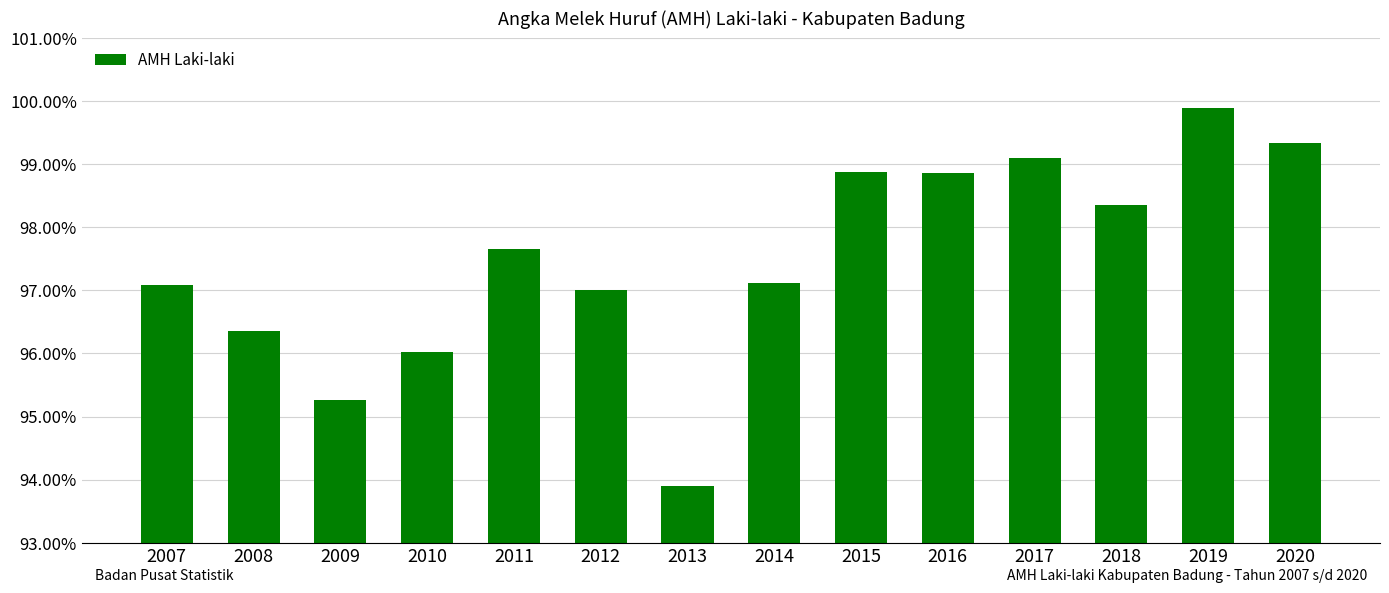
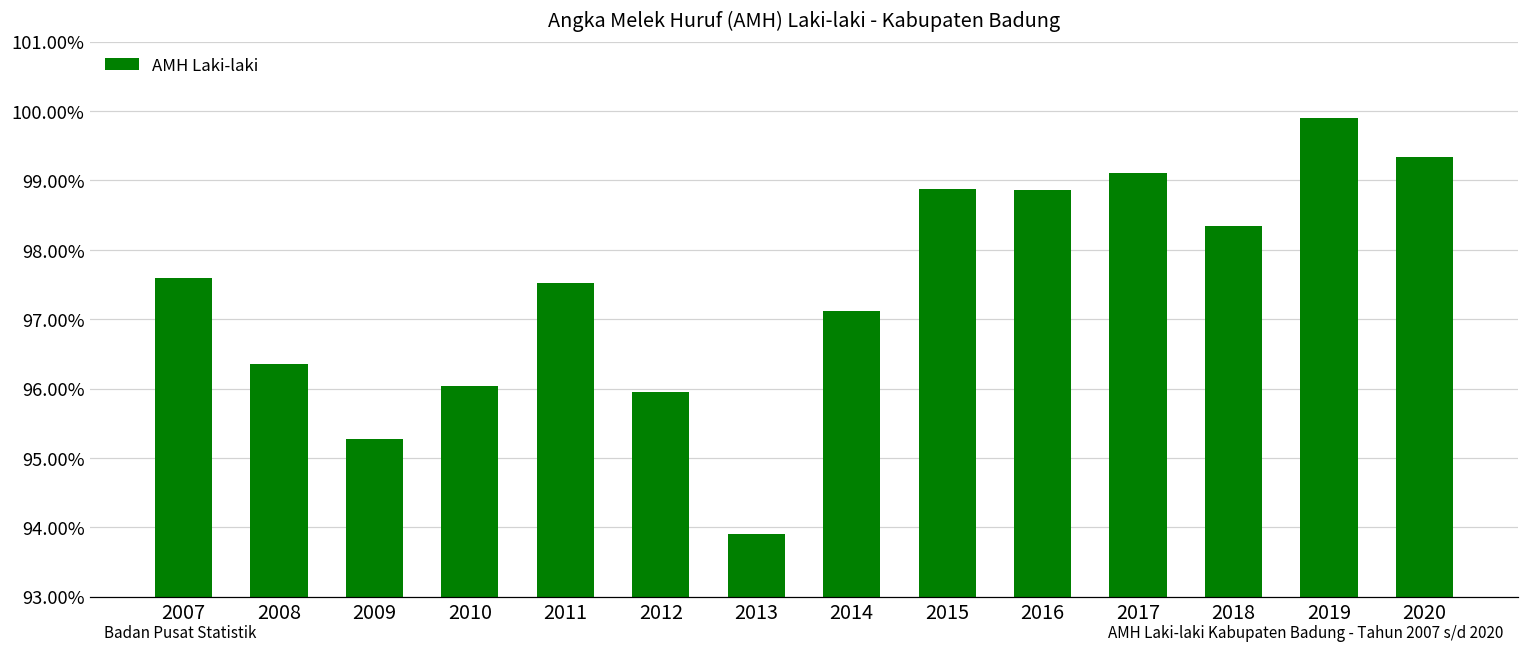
  {
-   "2007": "97.1%",
+   "2007": "97.6%",
    "2008": "96.4%",
    "2009": "95.3%",
    "2010": "96.0%",
-   "2011": "97.7%",
-   "2012": "97.0%",
+   "2011": "97.5%",
+   "2012": "96.0%",
    "2013": "93.9%",
    "2014": "97.1%",
    "2015": "98.9%",
    "2016": "98.9%",
    "2017": "99.1%",
    "2018": "98.4%",
    "2020": "99.3%"
  }
